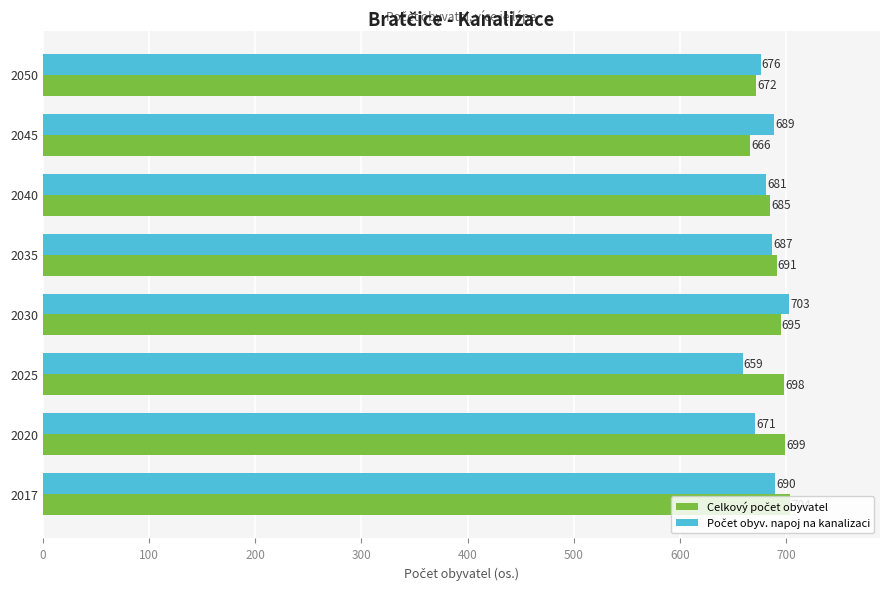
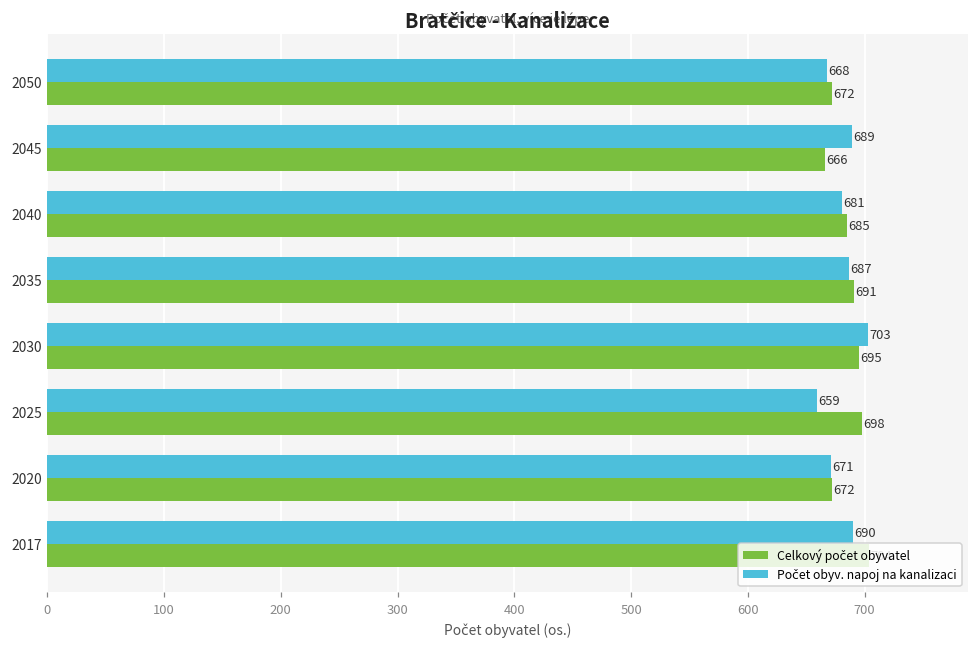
  {
    "Celkový počet obyvatel": {
      "2050": 672,
      "2045": 666,
      "2040": 685,
      "2035": 691,
      "2030": 695,
      "2025": 698,
-     "2020": 699
+     "2020": 672
    },
    "Počet obyv. napoj na kanalizaci": {
-     "2050": 676,
+     "2050": 668,
      "2045": 689,
      "2040": 681,
      "2035": 687,
      "2030": 703,
      "2025": 659,
      "2020": 671,
      "2017": 690
    }
  }
